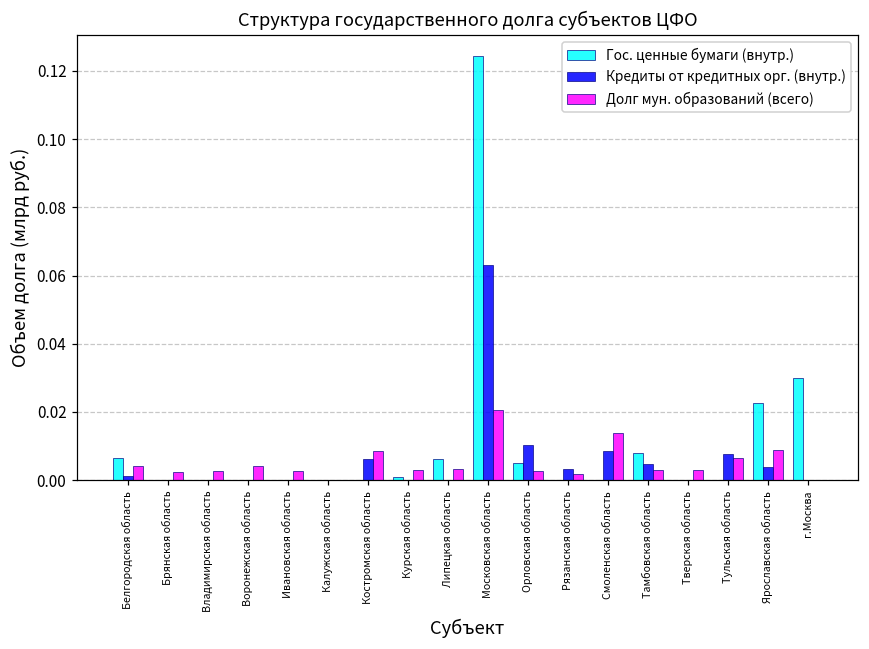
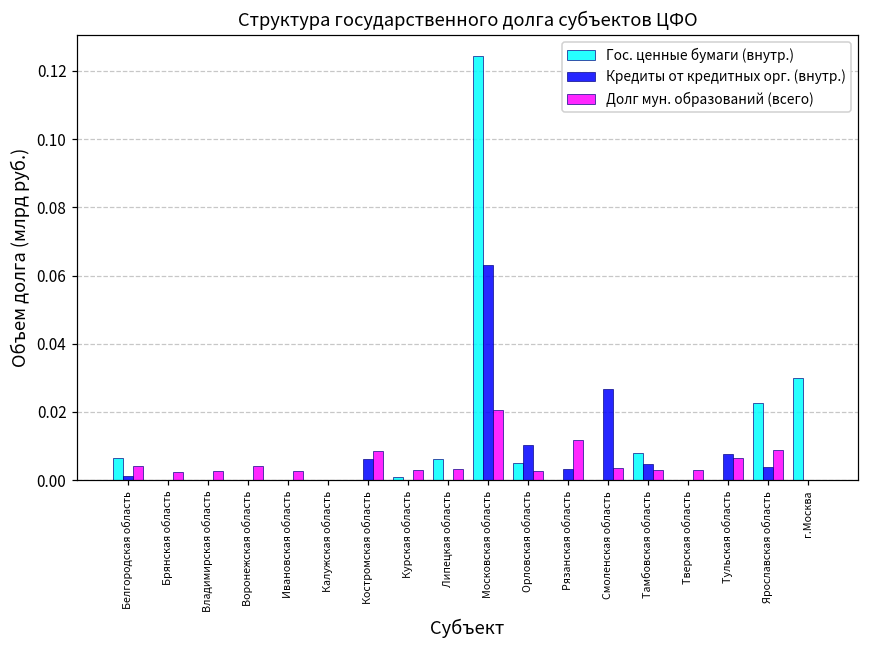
  {
    "Гос. ценные бумаги (внутр.)": {
      "Белгородская область": 0.007,
      "Брянская область": 0.000,
      "Владимирская область": 0.000,
      "Воронежская область": 0.000,
      "Ивановская область": 0.000,
      "Калужская область": 0.000,
      "Костромская область": 0.000,
      "Курская область": 0.001,
      "Липецкая область": 0.006,
      "Московская область": 0.124,
      "Орловская область": 0.005,
      "Рязанская область": 0.000,
      "Смоленская область": 0.000,
      "Тамбовская область": 0.008,
      "Тульская область": 0.000,
      "Ярославская область": 0.023,
      "г.Москва": 0.030
    },
    "Кредиты от кредитных орг. (внутр.)": {
      "Белгородская область": 0.001,
      "Брянская область": 0.000,
      "Владимирская область": 0.000,
      "Воронежская область": 0.000,
      "Ивановская область": 0.000,
      "Калужская область": 0.000,
      "Костромская область": 0.006,
      "Курская область": 0.000,
      "Липецкая область": 0.000,
      "Московская область": 0.063,
      "Орловская область": 0.010,
      "Рязанская область": 0.003,
-     "Смоленская область": 0.008,
+     "Смоленская область": 0.027,
      "Тамбовская область": 0.005,
      "Тверская область": 0.000,
      "Тульская область": 0.008,
      "Ярославская область": 0.004,
      "г.Москва": 0.000
    },
    "Долг мун. образований (всего)": {
      "Белгородская область": 0.004,
      "Брянская область": 0.002,
      "Владимирская область": 0.003,
      "Воронежская область": 0.004,
      "Ивановская область": 0.003,
      "Костромская область": 0.009,
      "Курская область": 0.003,
      "Липецкая область": 0.003,
      "Московская область": 0.021,
      "Орловская область": 0.003,
-     "Рязанская область": 0.002,
-     "Смоленская область": 0.014,
+     "Рязанская область": 0.012,
+     "Смоленская область": 0.004,
      "Тамбовская область": 0.003,
      "Тверская область": 0.003,
      "Тульская область": 0.007,
      "Ярославская область": 0.009,
      "г.Москва": 0.000
    }
  }
